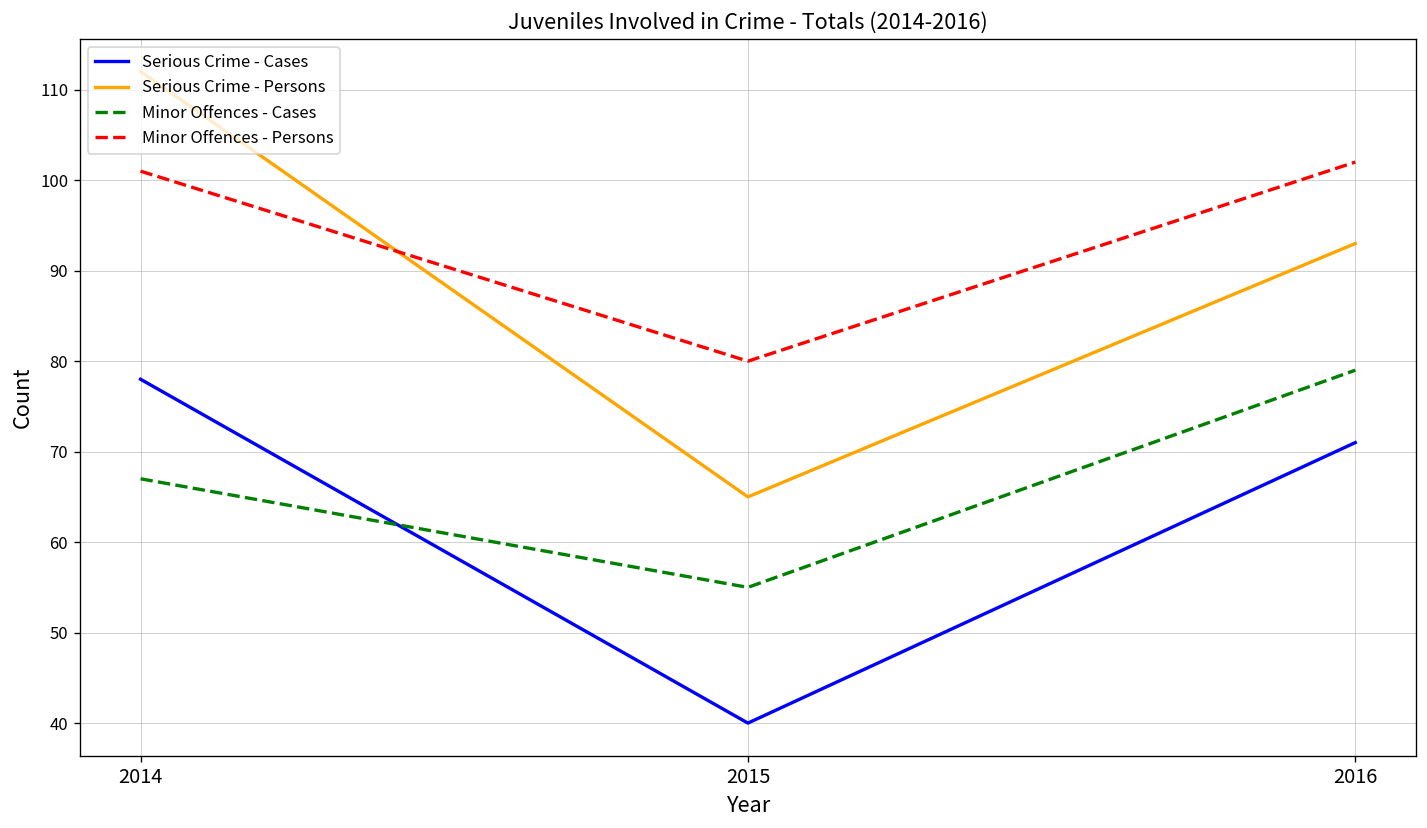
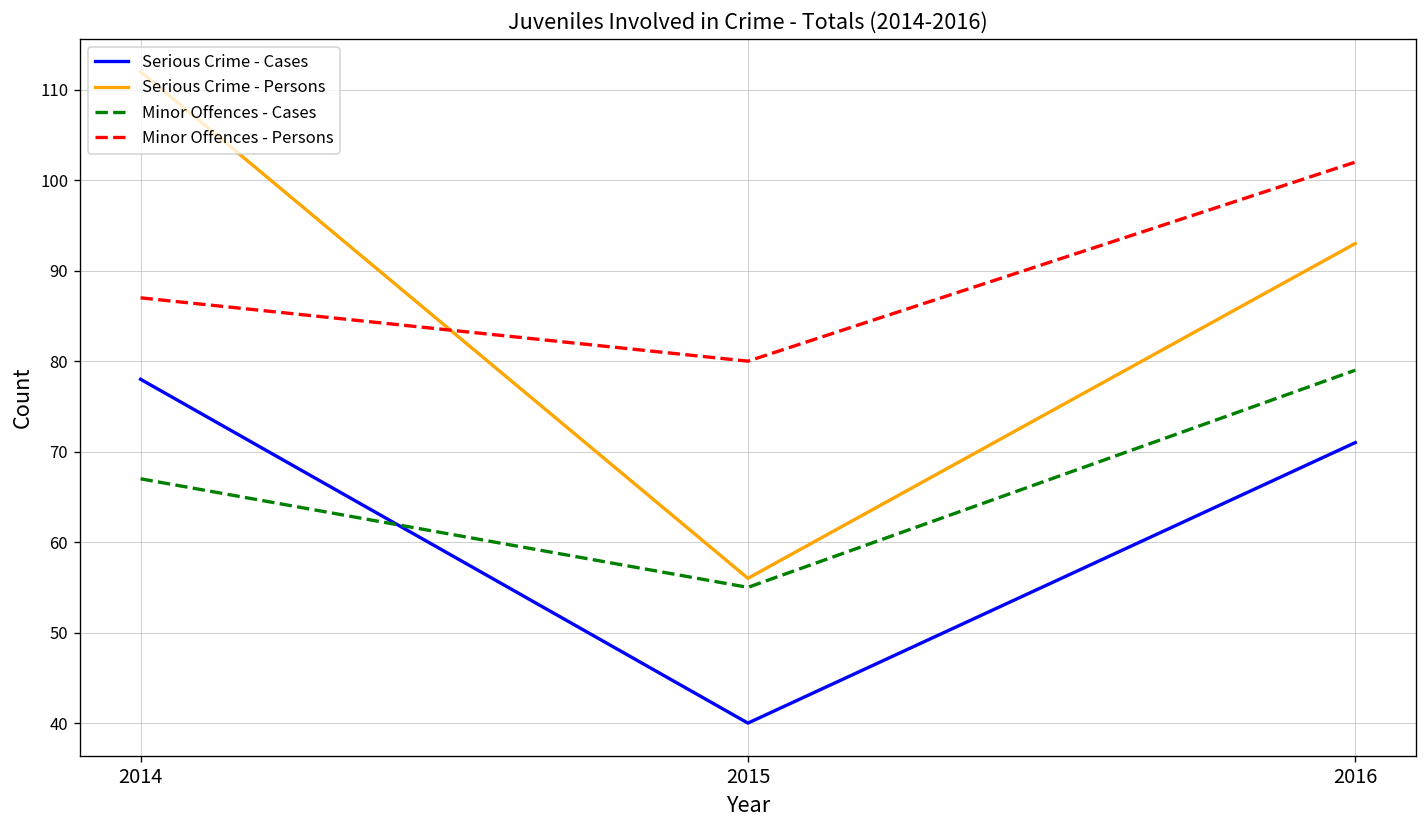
  {
    "Serious Crime - Cases": {
      "2014": 78,
      "2015": 40,
      "2016": 71
    },
    "Serious Crime - Persons": {
-     "2015": 65,
+     "2015": 56,
      "2016": 93
    },
    "Minor Offences - Cases": {
      "2014": 67,
      "2015": 55,
      "2016": 79
    },
    "Minor Offences - Persons": {
-     "2014": 101,
+     "2014": 87,
      "2015": 80,
      "2016": 102
    }
  }
